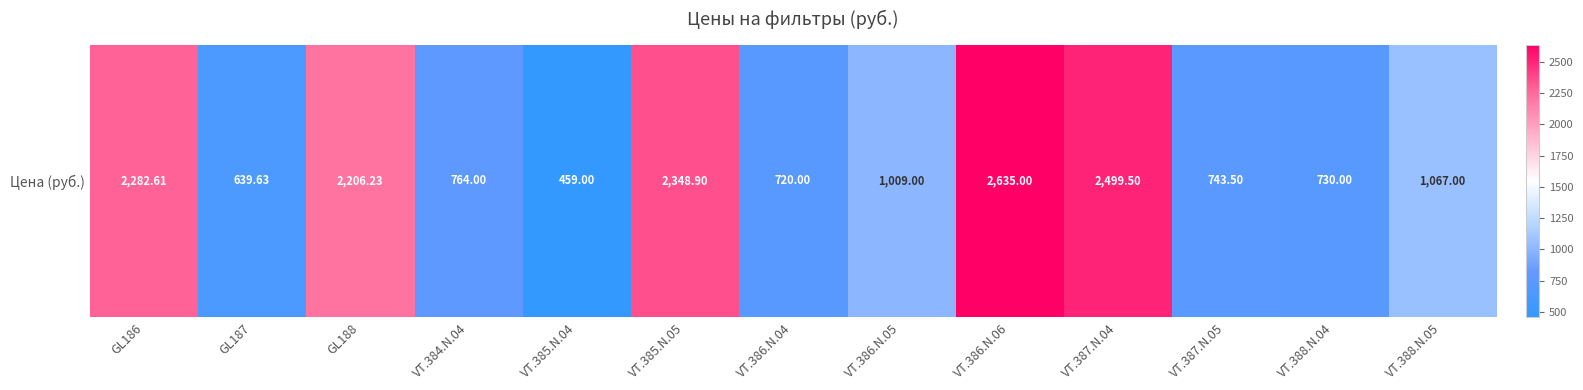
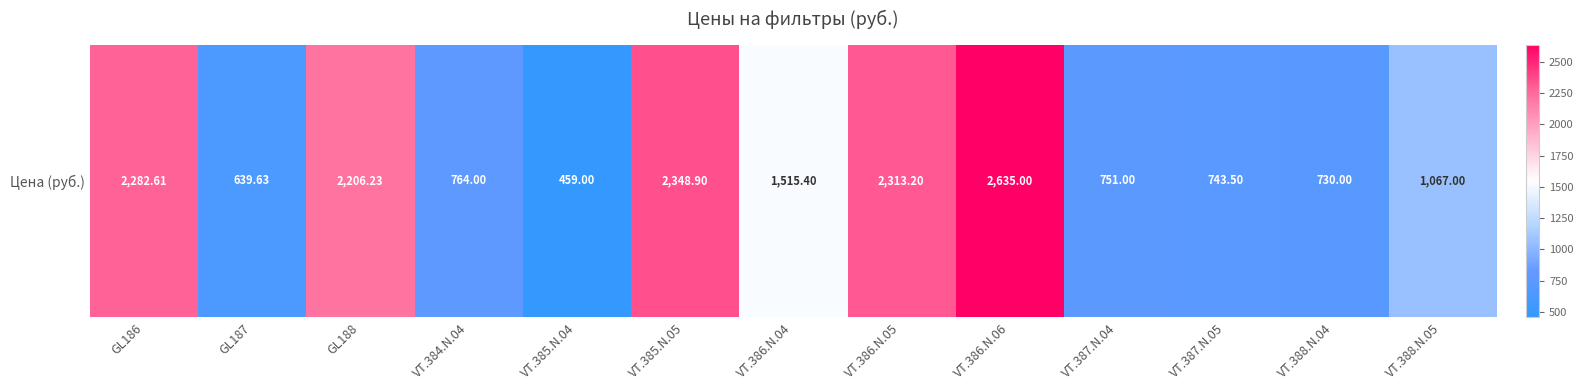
  {
    "Цена (руб.)": {
      "GL186": "2,282.61",
      "GL187": "639.63",
      "GL188": "2,206.23",
      "VT.384.N.04": "764.00",
      "VT.385.N.04": "459.00",
      "VT.385.N.05": "2,348.90",
-     "VT.386.N.04": "720.00",
-     "VT.386.N.05": "1,009.00",
+     "VT.386.N.04": "1,515.40",
+     "VT.386.N.05": "2,313.20",
      "VT.386.N.06": "2,635.00",
-     "VT.387.N.04": "2,499.50",
+     "VT.387.N.04": "751.00",
      "VT.387.N.05": "743.50",
      "VT.388.N.04": "730.00",
      "VT.388.N.05": "1,067.00"
    }
  }
